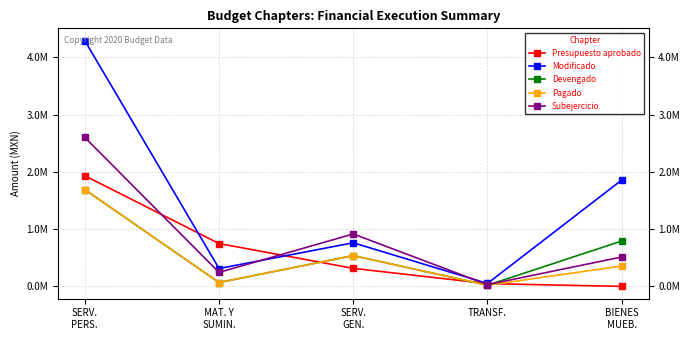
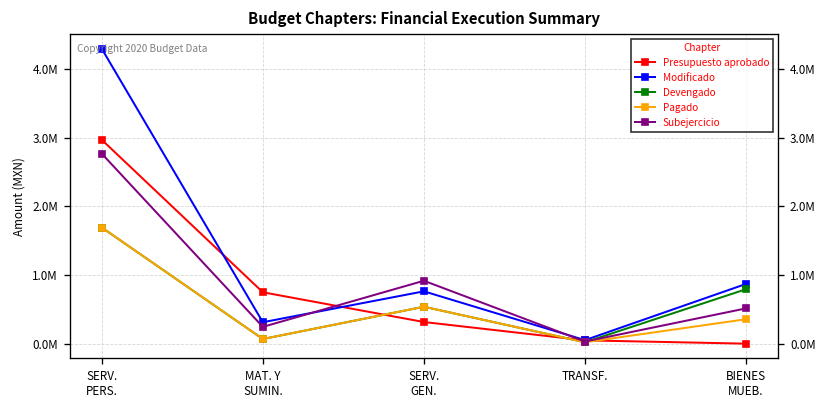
  {
    "Presupuesto aprobado": {
-     "SERV. PERS.": 1900000,
+     "SERV. PERS.": 3000000,
      "MAT. Y SUMIN.": 700000,
      "SERV. GEN.": 300000,
      "BIENES MUEB.": 0
    },
    "Modificado": {
      "MAT. Y SUMIN.": 300000,
      "SERV. GEN.": 800000,
-     "BIENES MUEB.": 1900000
+     "BIENES MUEB.": 900000
    },
    "Devengado": {
      "BIENES MUEB.": 800000
    },
    "Pagado": {
      "BIENES MUEB.": 400000
    },
    "Subejercicio": {
-     "SERV. PERS.": 2600000,
+     "SERV. PERS.": 2800000,
      "MAT. Y SUMIN.": 200000,
      "SERV. GEN.": 900000,
      "BIENES MUEB.": 500000
    }
  }
